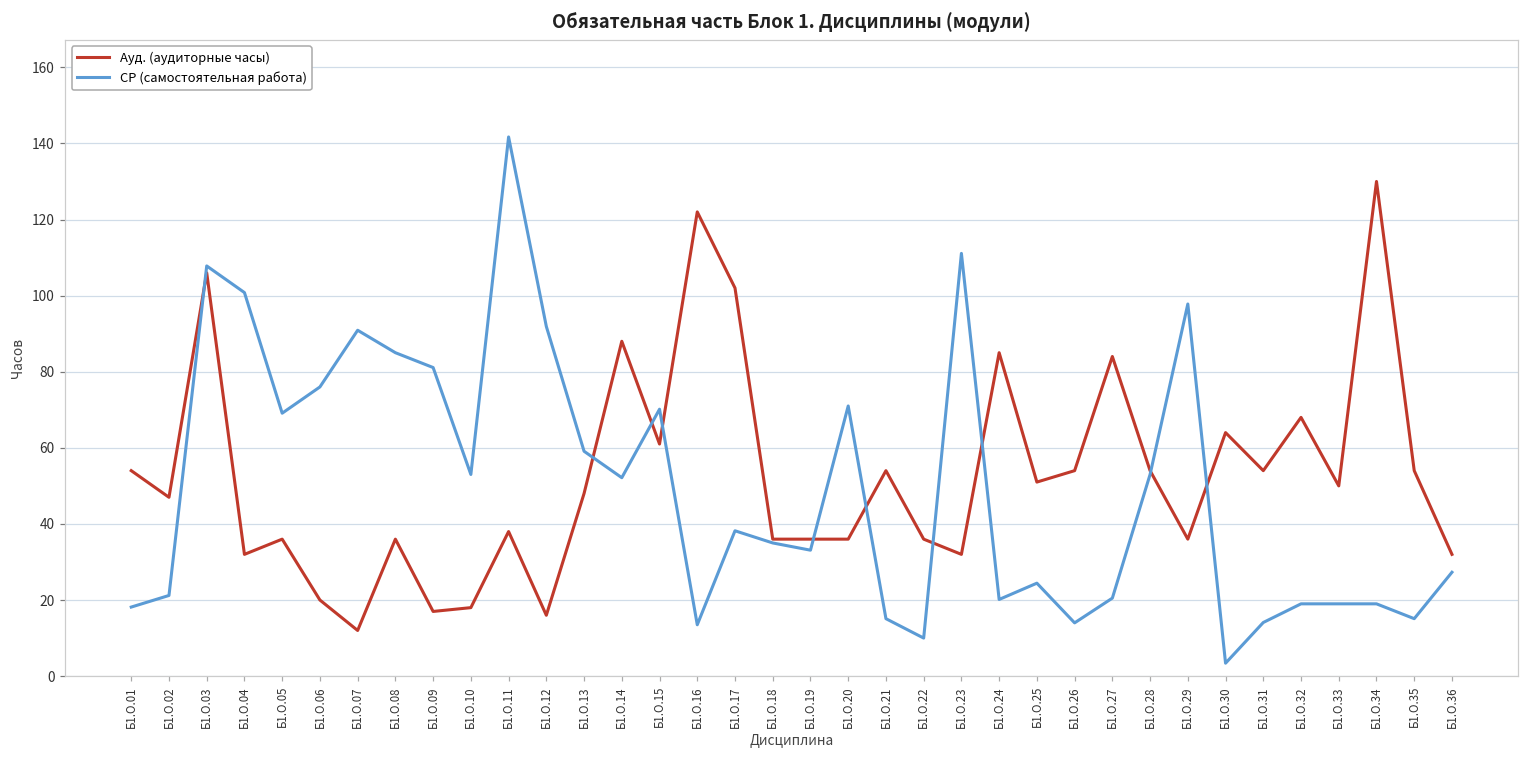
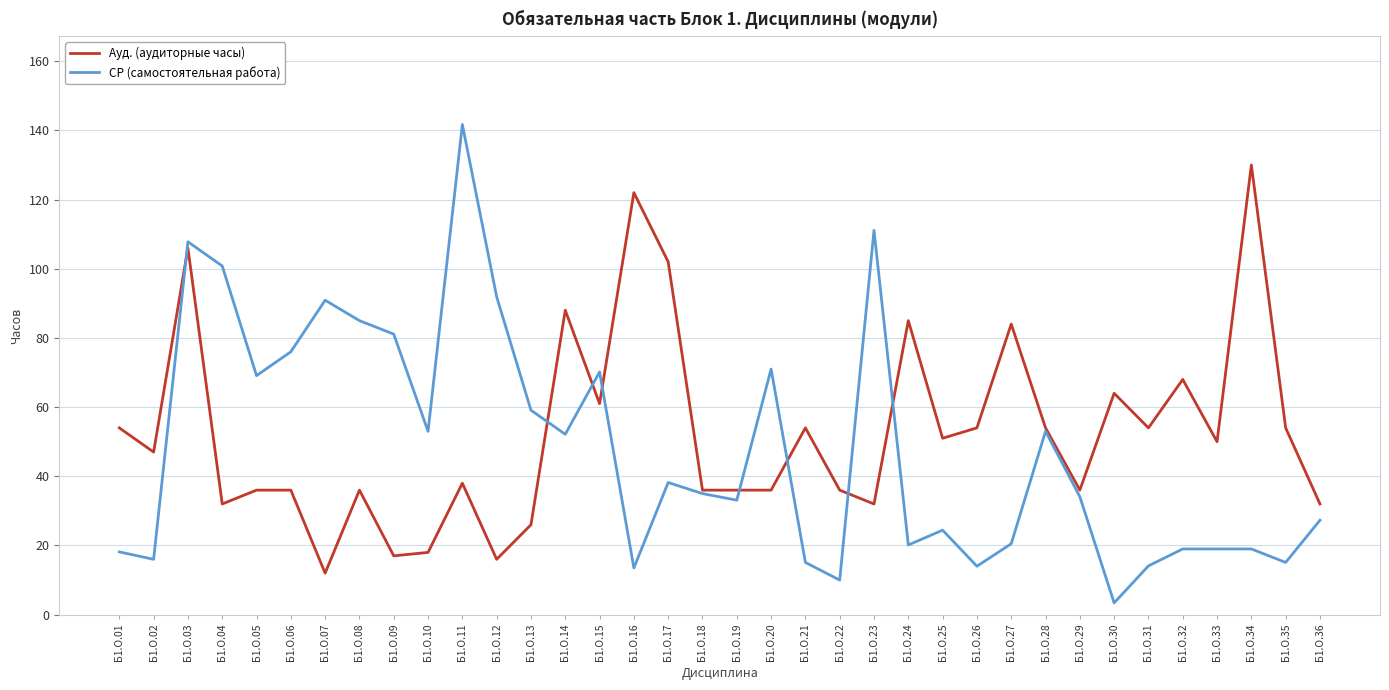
  {
    "Ауд. (аудиторные часы)": {
      "Б1.О.01": 54,
      "Б1.О.02": 47,
      "Б1.О.03": 106,
      "Б1.О.04": 32,
      "Б1.О.05": 36,
-     "Б1.О.06": 20,
+     "Б1.О.06": 36,
      "Б1.О.07": 12,
      "Б1.О.08": 36,
      "Б1.О.09": 17,
      "Б1.О.10": 18,
      "Б1.О.11": 38,
      "Б1.О.12": 16,
-     "Б1.О.13": 48,
+     "Б1.О.13": 26,
      "Б1.О.14": 88,
      "Б1.О.15": 61,
      "Б1.О.16": 122,
      "Б1.О.17": 102,
      "Б1.О.18": 36,
      "Б1.О.19": 36,
      "Б1.О.20": 36,
      "Б1.О.21": 54,
      "Б1.О.22": 36,
      "Б1.О.23": 32,
      "Б1.О.24": 85,
      "Б1.О.25": 51,
      "Б1.О.26": 54,
      "Б1.О.27": 84,
      "Б1.О.28": 54,
      "Б1.О.29": 36,
      "Б1.О.30": 64,
      "Б1.О.31": 54,
      "Б1.О.32": 68,
      "Б1.О.33": 50,
      "Б1.О.34": 130,
      "Б1.О.35": 54,
      "Б1.О.36": 32
    },
    "СР (самостоятельная работа)": {
      "Б1.О.01": 18,
-     "Б1.О.02": 21,
+     "Б1.О.02": 16,
      "Б1.О.03": 108,
      "Б1.О.04": 101,
      "Б1.О.05": 69,
      "Б1.О.06": 76,
      "Б1.О.07": 91,
      "Б1.О.08": 85,
      "Б1.О.09": 81,
      "Б1.О.10": 53,
      "Б1.О.11": 142,
      "Б1.О.12": 92,
      "Б1.О.13": 59,
      "Б1.О.14": 52,
      "Б1.О.15": 70,
      "Б1.О.16": 14,
      "Б1.О.17": 38,
      "Б1.О.18": 35,
      "Б1.О.19": 33,
      "Б1.О.20": 71,
      "Б1.О.21": 15,
      "Б1.О.22": 10,
      "Б1.О.23": 111,
      "Б1.О.24": 20,
      "Б1.О.25": 24,
      "Б1.О.26": 14,
      "Б1.О.27": 21,
      "Б1.О.28": 53,
-     "Б1.О.29": 98,
+     "Б1.О.29": 34,
      "Б1.О.30": 3,
      "Б1.О.31": 14,
      "Б1.О.32": 19,
      "Б1.О.33": 19,
      "Б1.О.34": 19,
      "Б1.О.35": 15,
      "Б1.О.36": 27
    }
  }
